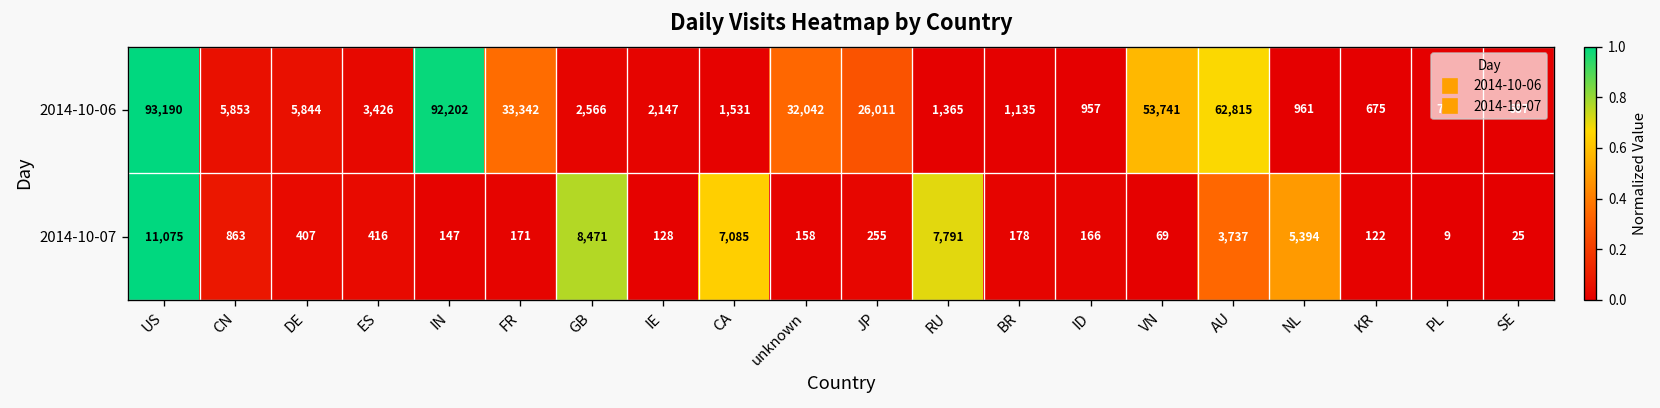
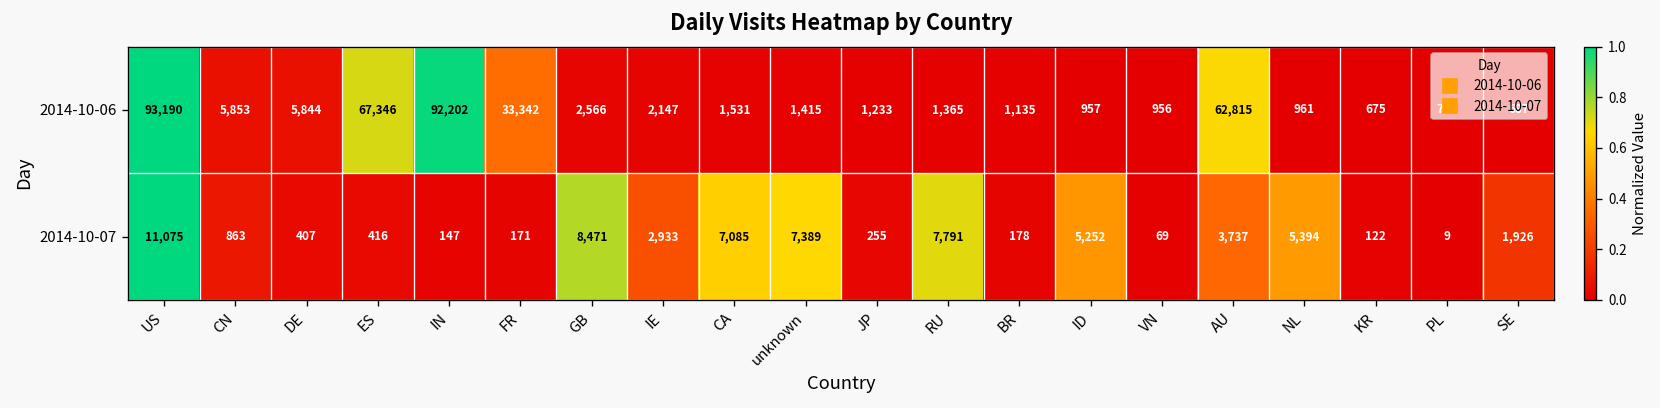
  {
    "2014-10-06": {
      "US": "93,190",
      "CN": "5,853",
      "DE": "5,844",
-     "ES": "3,426",
+     "ES": "67,346",
      "IN": "92,202",
      "FR": "33,342",
      "GB": "2,566",
      "IE": "2,147",
      "CA": "1,531",
-     "unknown": "32,042",
-     "JP": "26,011",
+     "unknown": "1,415",
+     "JP": "1,233",
      "RU": "1,365",
      "BR": "1,135",
      "ID": "957",
-     "VN": "53,741",
+     "VN": "956",
      "AU": "62,815",
      "NL": "961",
      "KR": "675"
    },
    "2014-10-07": {
      "US": "11,075",
      "CN": "863",
      "DE": "407",
      "ES": "416",
      "IN": "147",
      "FR": "171",
      "GB": "8,471",
-     "IE": "128",
+     "IE": "2,933",
      "CA": "7,085",
-     "unknown": "158",
+     "unknown": "7,389",
      "JP": "255",
      "RU": "7,791",
      "BR": "178",
-     "ID": "166",
+     "ID": "5,252",
      "VN": "69",
      "AU": "3,737",
      "NL": "5,394",
      "KR": "122",
      "PL": "9",
-     "SE": "25"
+     "SE": "1,926"
    }
  }
